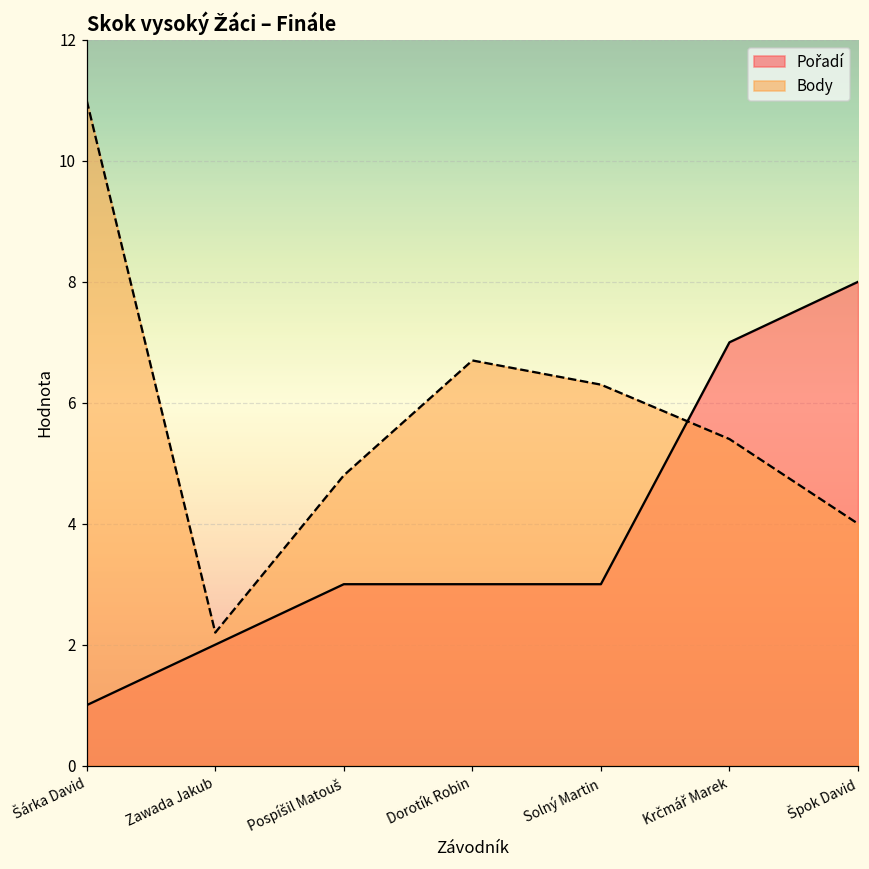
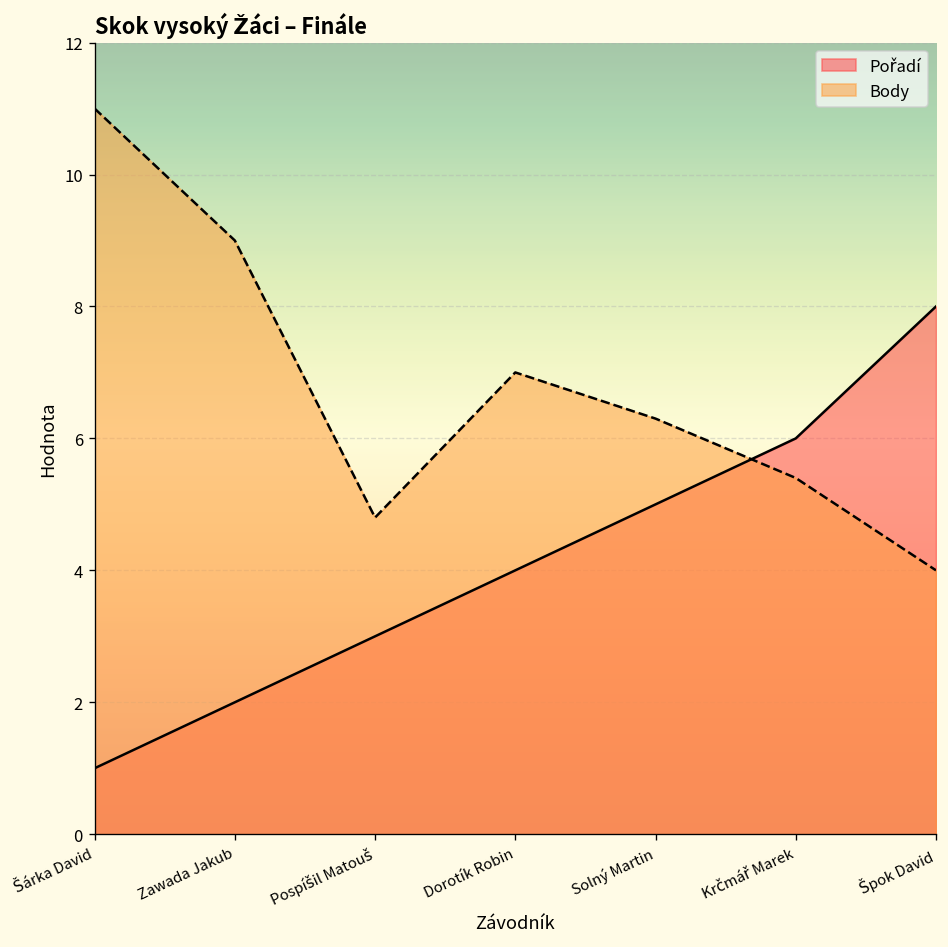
  {
    "Pořadí": {
      "Šárka David": 1,
      "Zawada Jakub": 2,
      "Pospíšil Matouš": 3,
-     "Dorotík Robin": 3,
-     "Solný Martin": 3,
-     "Krčmář Marek": 7,
+     "Dorotík Robin": 4,
+     "Solný Martin": 5,
+     "Krčmář Marek": 6,
      "Špok David": 8
    },
    "Body": {
      "Šárka David": 11.0,
-     "Zawada Jakub": 2.2,
+     "Zawada Jakub": 9.0,
      "Pospíšil Matouš": 4.8,
-     "Dorotík Robin": 6.7,
+     "Dorotík Robin": 7.0,
      "Solný Martin": 6.3,
      "Krčmář Marek": 5.4,
      "Špok David": 4.0
    }
  }
